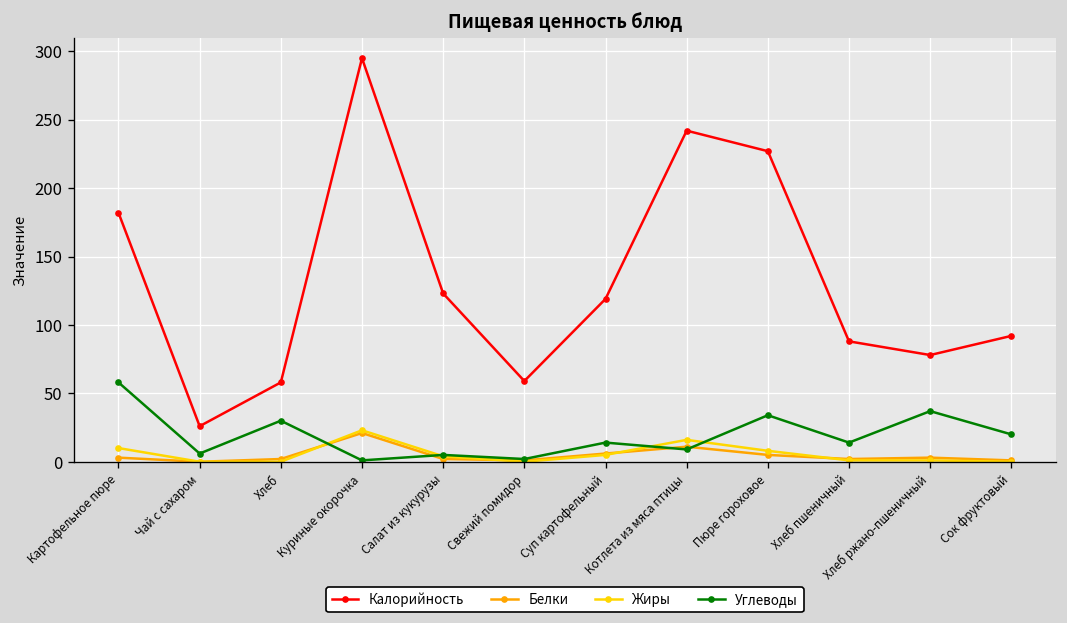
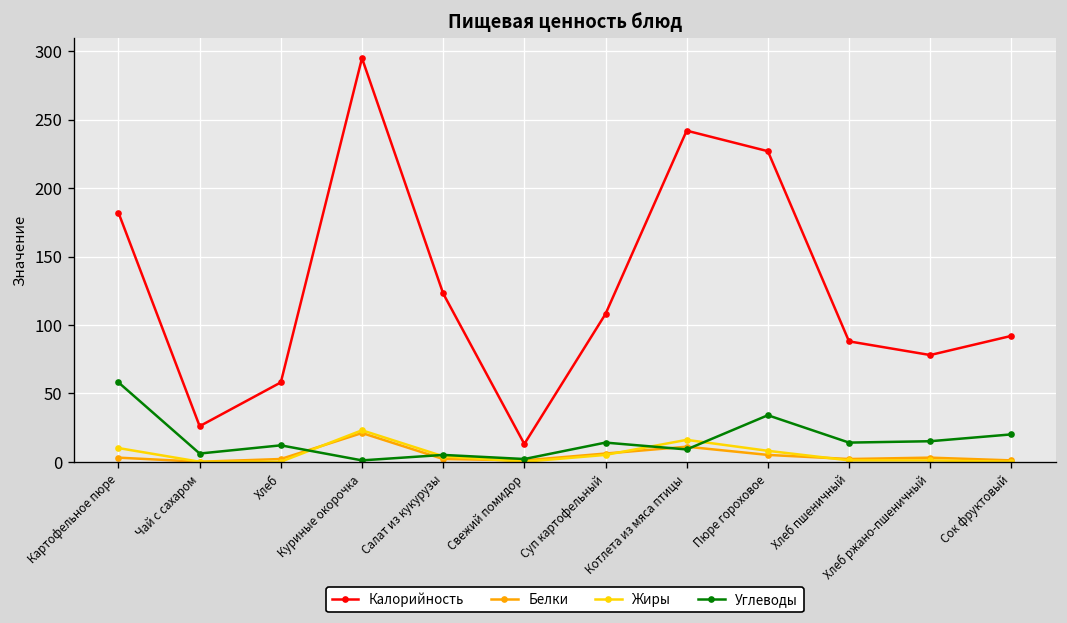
  {
    "Калорийность": {
      "Картофельное пюре": 182,
      "Чай с сахаром": 26,
      "Хлеб": 58,
      "Куриные окорочка": 295,
      "Салат из кукурузы": 123,
-     "Свежий помидор": 59,
-     "Суп картофельный": 119,
+     "Свежий помидор": 13,
+     "Суп картофельный": 108,
      "Котлета из мяса птицы": 242,
      "Пюре гороховое": 227,
      "Хлеб пшеничный": 88,
      "Хлеб ржано-пшеничный": 78,
      "Сок фруктовый": 92
    },
    "Углеводы": {
      "Картофельное пюре": 58,
      "Чай с сахаром": 6,
-     "Хлеб": 30,
+     "Хлеб": 12,
      "Куриные окорочка": 1,
      "Суп картофельный": 14,
      "Пюре гороховое": 34,
      "Хлеб пшеничный": 14,
-     "Хлеб ржано-пшеничный": 37,
+     "Хлеб ржано-пшеничный": 15,
      "Сок фруктовый": 20
    }
  }
